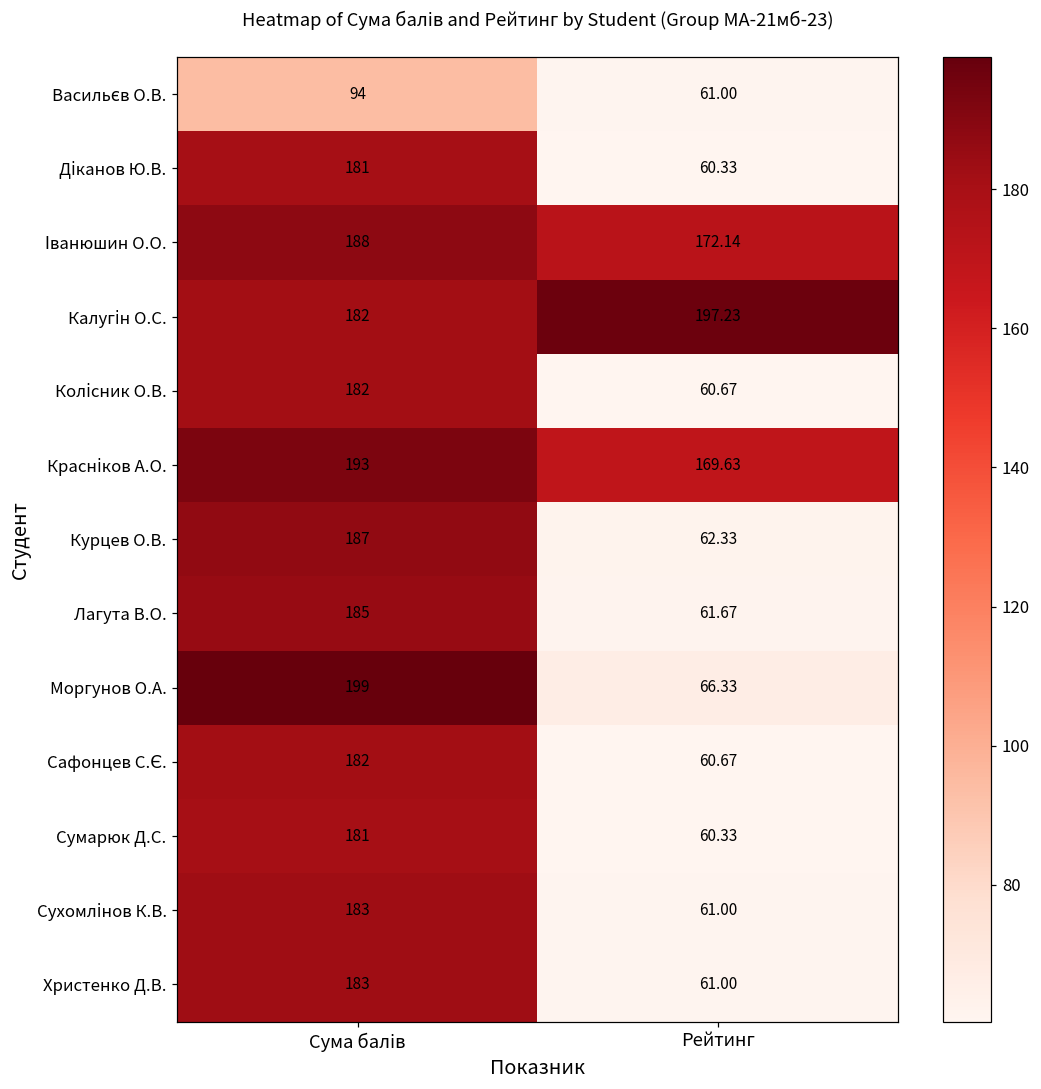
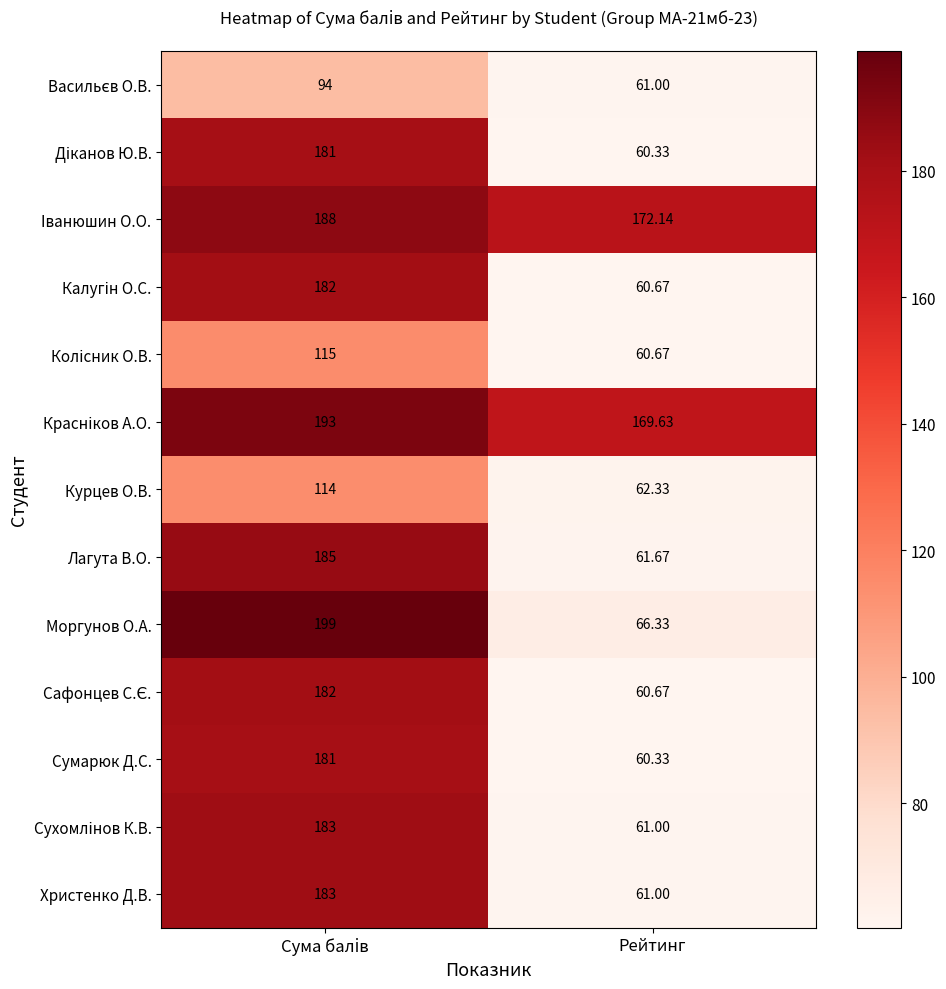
  {
    "Васильєв О.В.": {
      "Сума балів": 94,
      "Рейтинг": 61.00
    },
    "Діканов Ю.В.": {
      "Сума балів": 181,
      "Рейтинг": 60.33
    },
    "Іванюшин О.О.": {
      "Сума балів": 188,
      "Рейтинг": 172.14
    },
    "Калугін О.С.": {
      "Сума балів": 182,
-     "Рейтинг": 197.23
+     "Рейтинг": 60.67
    },
    "Колісник О.В.": {
-     "Сума балів": 182,
+     "Сума балів": 115,
      "Рейтинг": 60.67
    },
    "Красніков А.О.": {
      "Сума балів": 193,
      "Рейтинг": 169.63
    },
    "Курцев О.В.": {
-     "Сума балів": 187,
+     "Сума балів": 114,
      "Рейтинг": 62.33
    },
    "Лагута В.О.": {
      "Сума балів": 185,
      "Рейтинг": 61.67
    },
    "Моргунов О.А.": {
      "Сума балів": 199,
      "Рейтинг": 66.33
    },
    "Сафонцев С.Є.": {
      "Сума балів": 182,
      "Рейтинг": 60.67
    },
    "Сумарюк Д.С.": {
      "Сума балів": 181,
      "Рейтинг": 60.33
    },
    "Сухомлінов К.В.": {
      "Сума балів": 183,
      "Рейтинг": 61.00
    },
    "Христенко Д.В.": {
      "Сума балів": 183,
      "Рейтинг": 61.00
    }
  }
